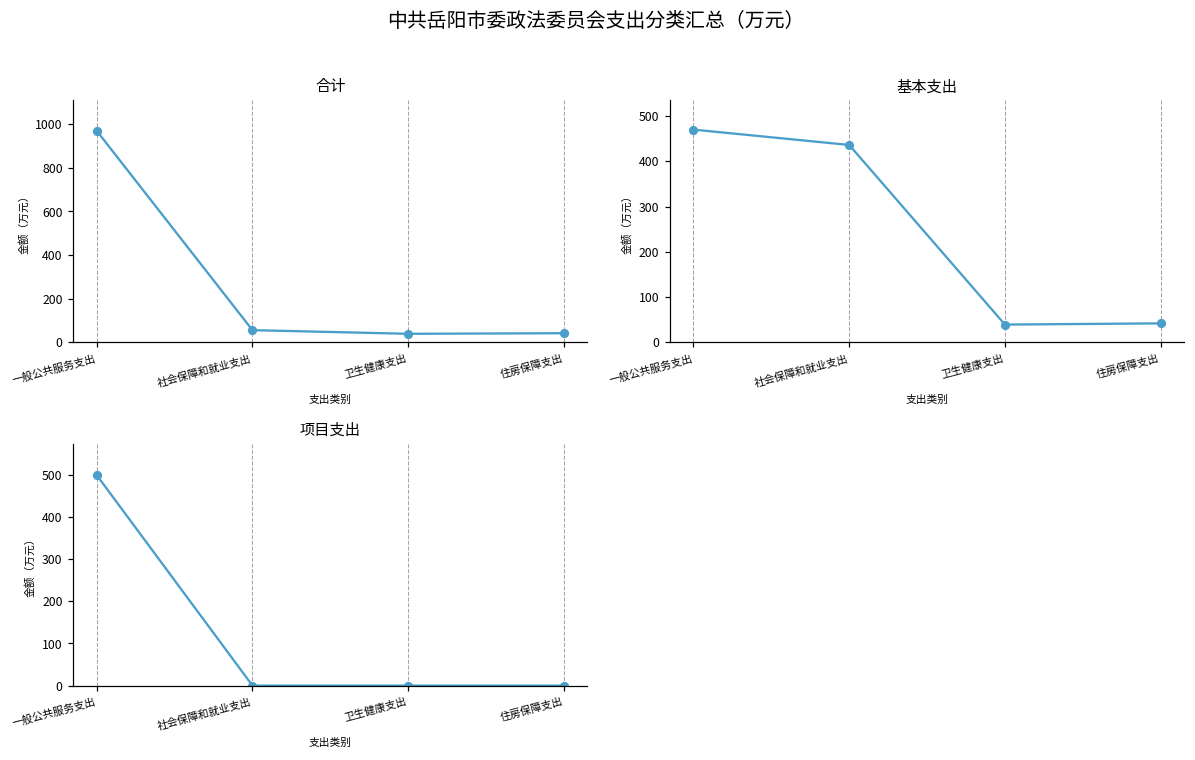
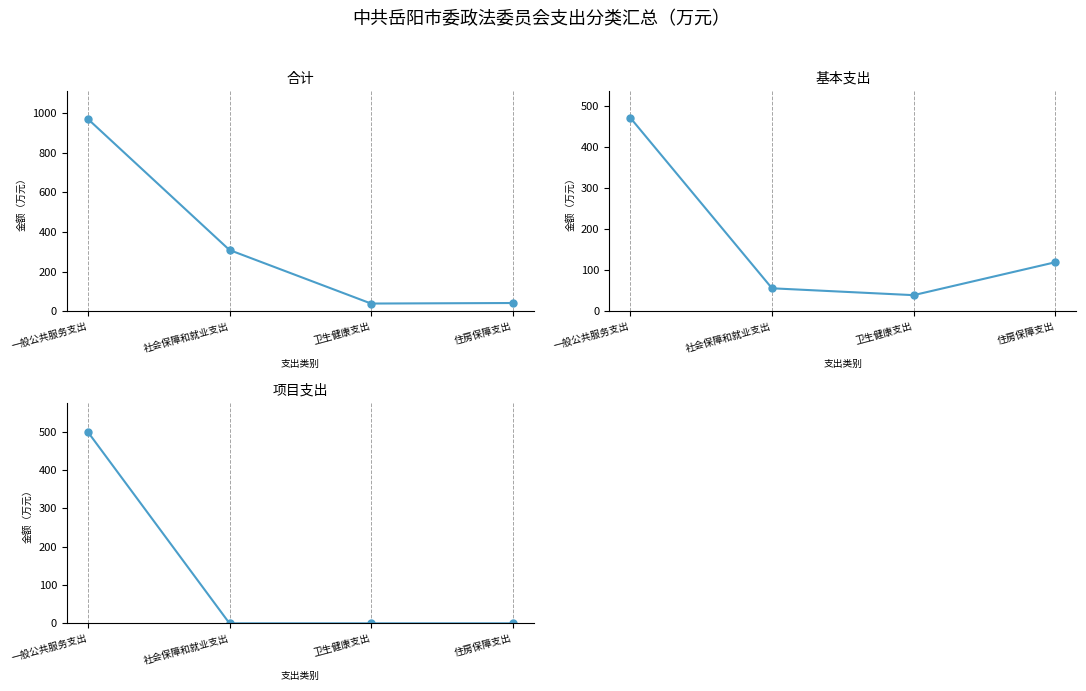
  {
    "合计": {
      "一般公共服务支出": 970,
-     "社会保障和就业支出": 60,
+     "社会保障和就业支出": 310,
      "卫生健康支出": 40,
      "住房保障支出": 40
    },
    "基本支出": {
      "一般公共服务支出": 470,
-     "社会保障和就业支出": 440,
+     "社会保障和就业支出": 60,
      "卫生健康支出": 40,
-     "住房保障支出": 40
+     "住房保障支出": 120
    },
    "项目支出": {
      "一般公共服务支出": 500,
      "社会保障和就业支出": 0,
      "卫生健康支出": 0,
      "住房保障支出": 0
    }
  }
